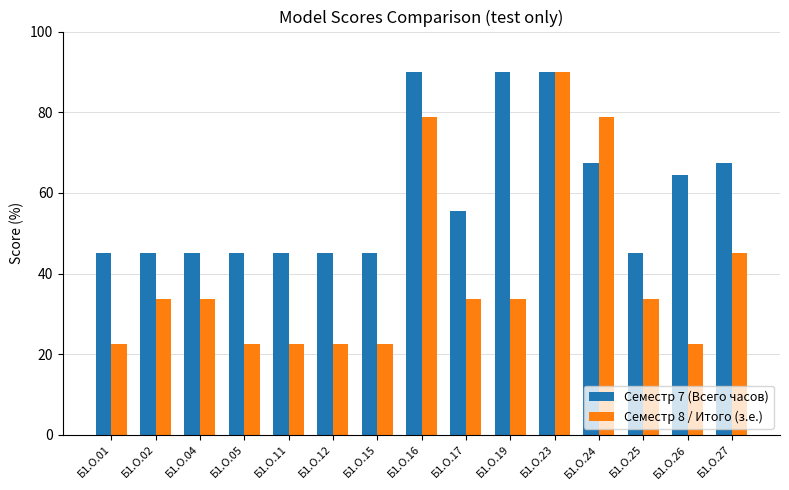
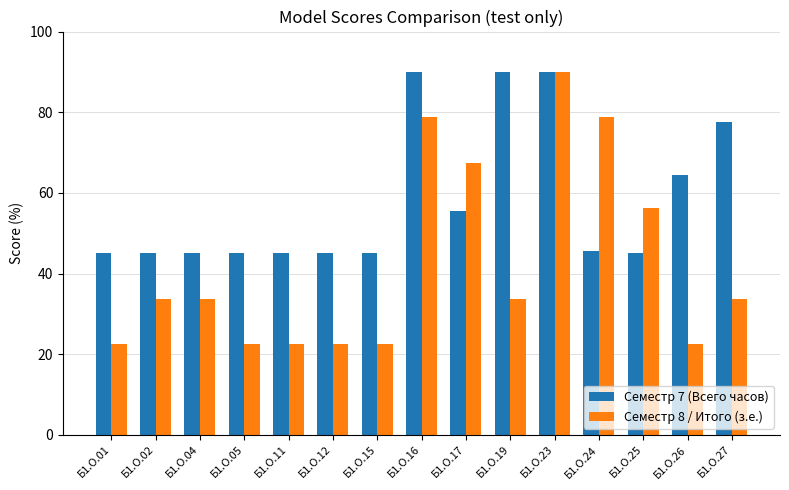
  {
    "Семестр 7 (Всего часов)": {
      "Б1.О.01": 45,
      "Б1.О.02": 45,
      "Б1.О.04": 45,
      "Б1.О.05": 45,
      "Б1.О.11": 45,
      "Б1.О.12": 45,
      "Б1.О.15": 45,
      "Б1.О.16": 90,
      "Б1.О.17": 56,
      "Б1.О.19": 90,
      "Б1.О.23": 90,
-     "Б1.О.24": 68,
+     "Б1.О.24": 46,
      "Б1.О.25": 45,
      "Б1.О.26": 64,
-     "Б1.О.27": 68
+     "Б1.О.27": 78
    },
    "Семестр 8 / Итого (з.е.)": {
      "Б1.О.01": 23,
      "Б1.О.02": 34,
      "Б1.О.04": 34,
      "Б1.О.05": 23,
      "Б1.О.11": 23,
      "Б1.О.12": 23,
      "Б1.О.15": 23,
      "Б1.О.16": 79,
-     "Б1.О.17": 34,
+     "Б1.О.17": 68,
      "Б1.О.19": 34,
      "Б1.О.23": 90,
      "Б1.О.24": 79,
-     "Б1.О.25": 34,
+     "Б1.О.25": 56,
      "Б1.О.26": 23,
-     "Б1.О.27": 45
+     "Б1.О.27": 34
    }
  }
